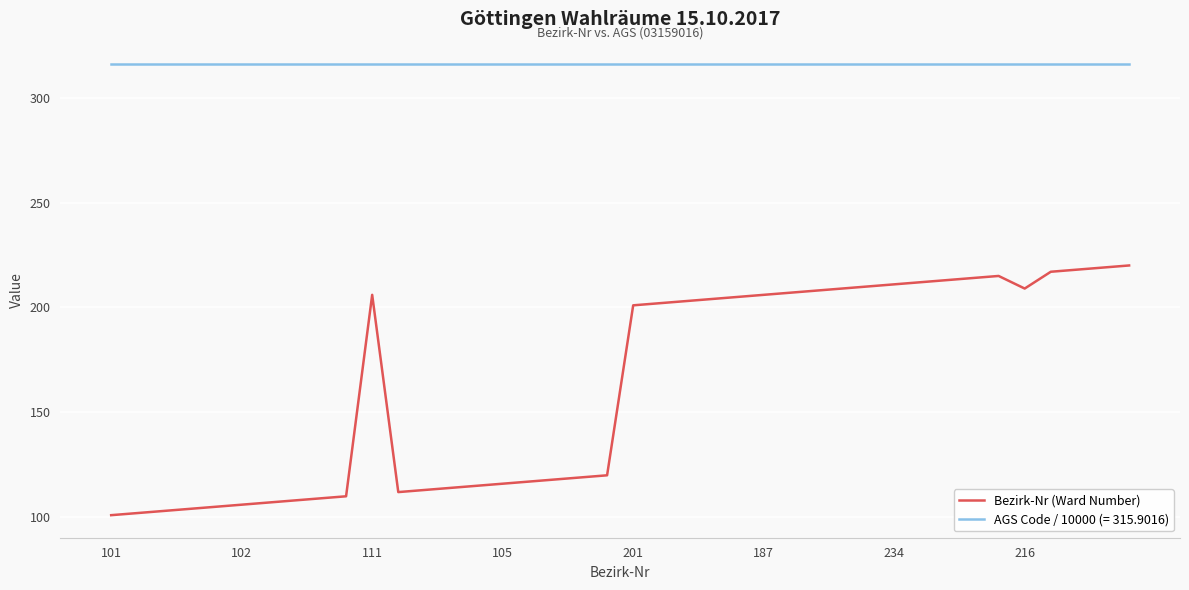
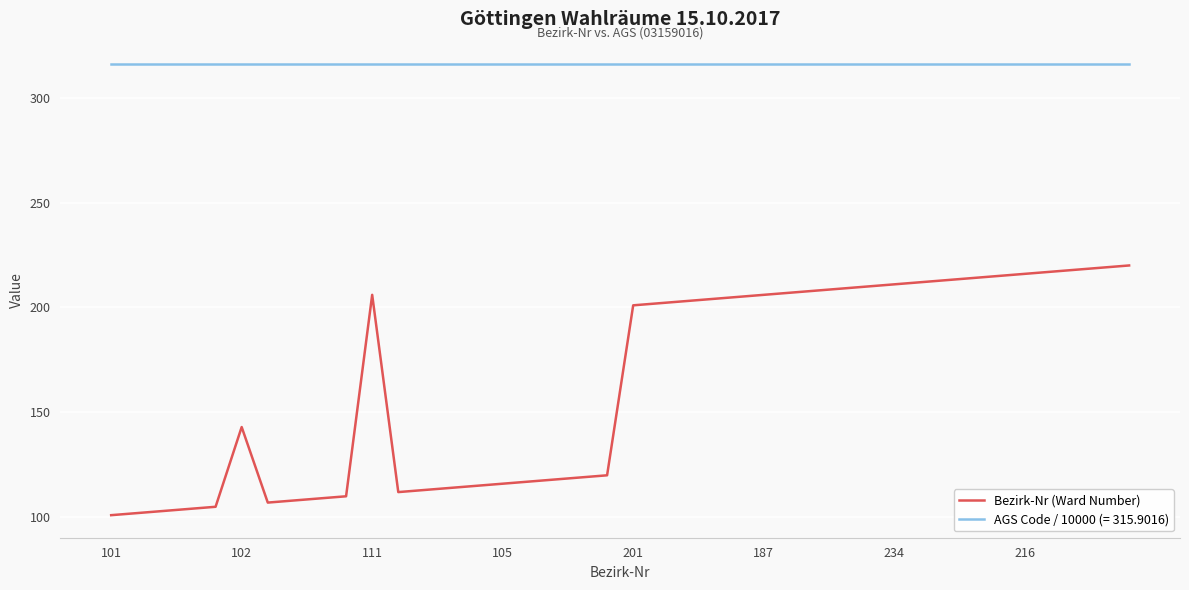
  {
    "Bezirk-Nr (Ward Number)": {
      "101": 101,
-     "102": 106,
+     "102": 143,
      "111": 206,
      "105": 116,
      "201": 201,
      "187": 206,
      "234": 211,
-     "216": 209
+     "216": 216
    },
    "AGS Code / 10000 (= 315.9016)": {
      "101": 316,
      "102": 316,
      "111": 316,
      "105": 316,
      "187": 316,
      "234": 316,
      "216": 316
    }
  }
